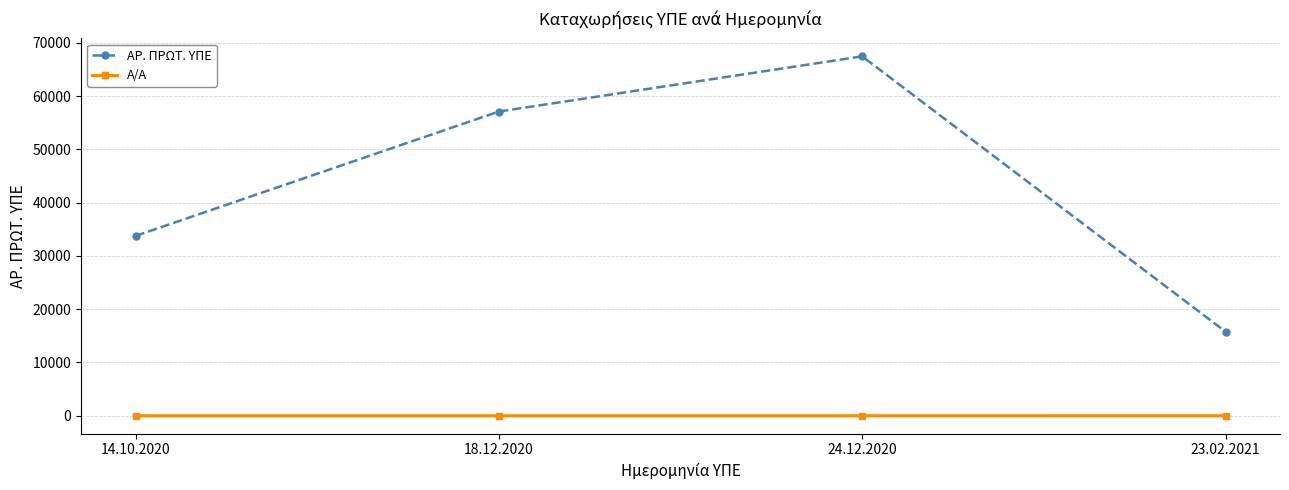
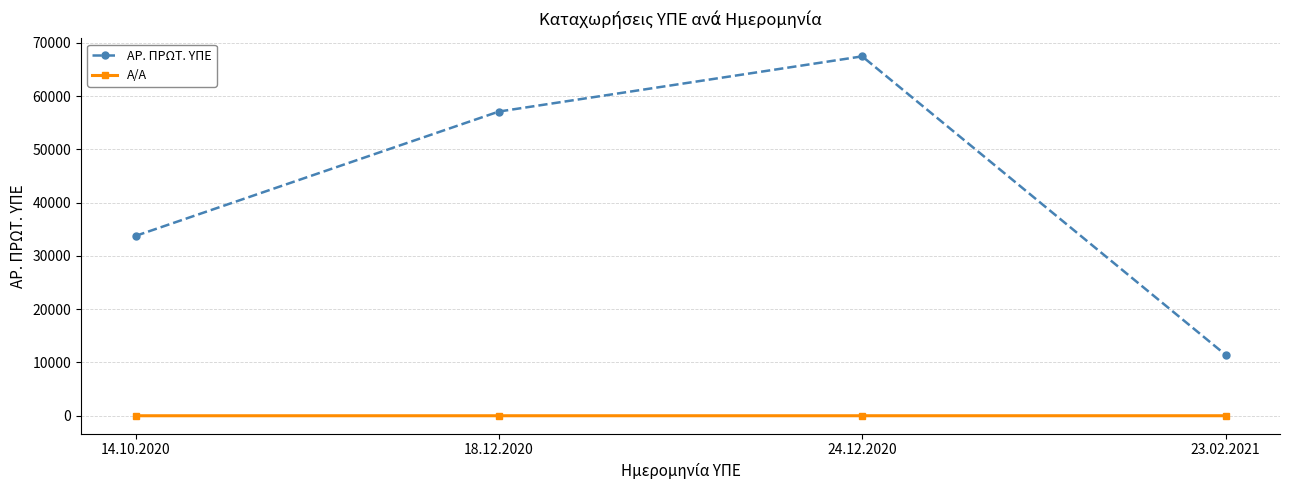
  {
    "ΑΡ. ΠΡΩΤ. ΥΠΕ": {
      "14.10.2020": 34000,
      "18.12.2020": 57000,
      "24.12.2020": 67000,
-     "23.02.2021": 16000
+     "23.02.2021": 11000
    },
    "Α/Α": {
      "14.10.2020": 0,
      "18.12.2020": 0,
      "24.12.2020": 0,
      "23.02.2021": 0
    }
  }
